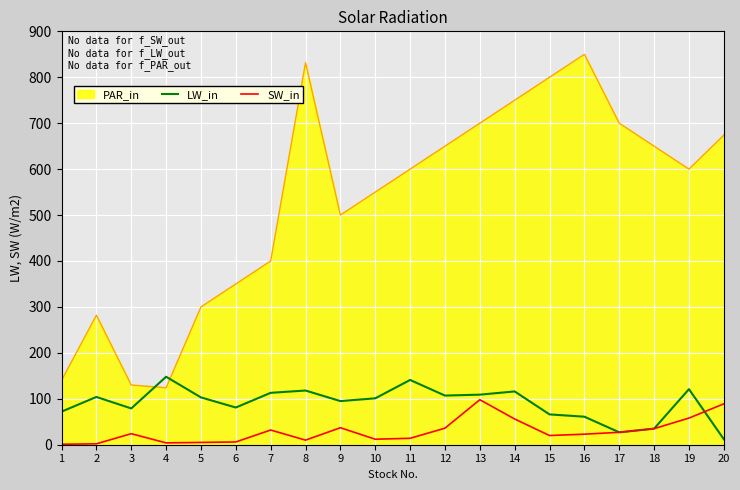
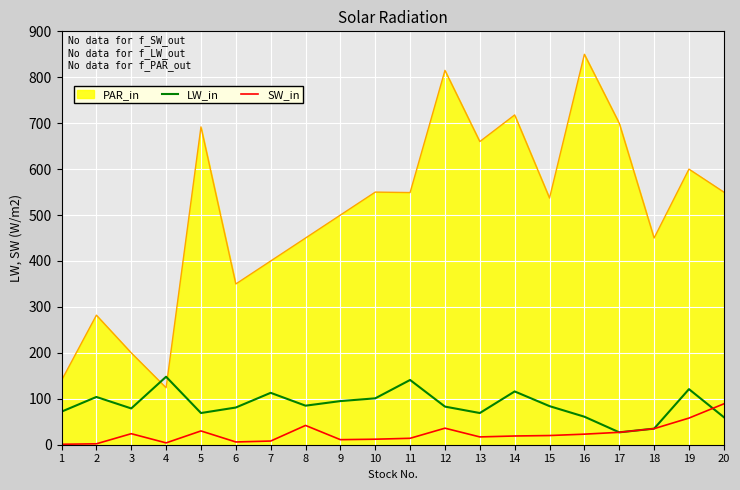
  {
    "PAR_in": {
      "1": 140,
      "2": 280,
-     "3": 130,
+     "3": 200,
      "4": 120,
-     "5": 300,
+     "5": 690,
      "6": 350,
      "7": 400,
-     "8": 830,
+     "8": 450,
      "9": 500,
      "10": 550,
-     "11": 600,
-     "12": 650,
-     "13": 700,
-     "14": 750,
-     "15": 800,
+     "11": 550,
+     "12": 820,
+     "13": 660,
+     "14": 720,
+     "15": 540,
      "16": 850,
      "17": 700,
-     "18": 650,
+     "18": 450,
      "19": 600,
-     "20": 670
+     "20": 550
    },
    "LW_in": {
      "1": 70,
      "2": 100,
      "3": 80,
      "4": 150,
-     "5": 100,
+     "5": 70,
      "6": 80,
      "7": 110,
-     "8": 120,
+     "8": 90,
      "9": 100,
      "10": 100,
      "11": 140,
-     "12": 110,
-     "13": 110,
+     "12": 80,
+     "13": 70,
      "14": 120,
-     "15": 70,
+     "15": 80,
      "16": 60,
      "19": 120,
-     "20": 10
+     "20": 60
    },
    "SW_in": {
      "1": 0,
      "2": 0,
      "3": 20,
      "4": 0,
-     "5": 10,
+     "5": 30,
      "6": 10,
-     "7": 30,
-     "8": 10,
-     "9": 40,
+     "7": 10,
+     "8": 40,
+     "9": 10,
      "10": 10,
      "11": 10,
      "12": 40,
-     "13": 100,
-     "14": 60,
+     "13": 20,
+     "14": 20,
      "15": 20,
      "16": 20,
      "19": 60,
      "20": 90
    }
  }
